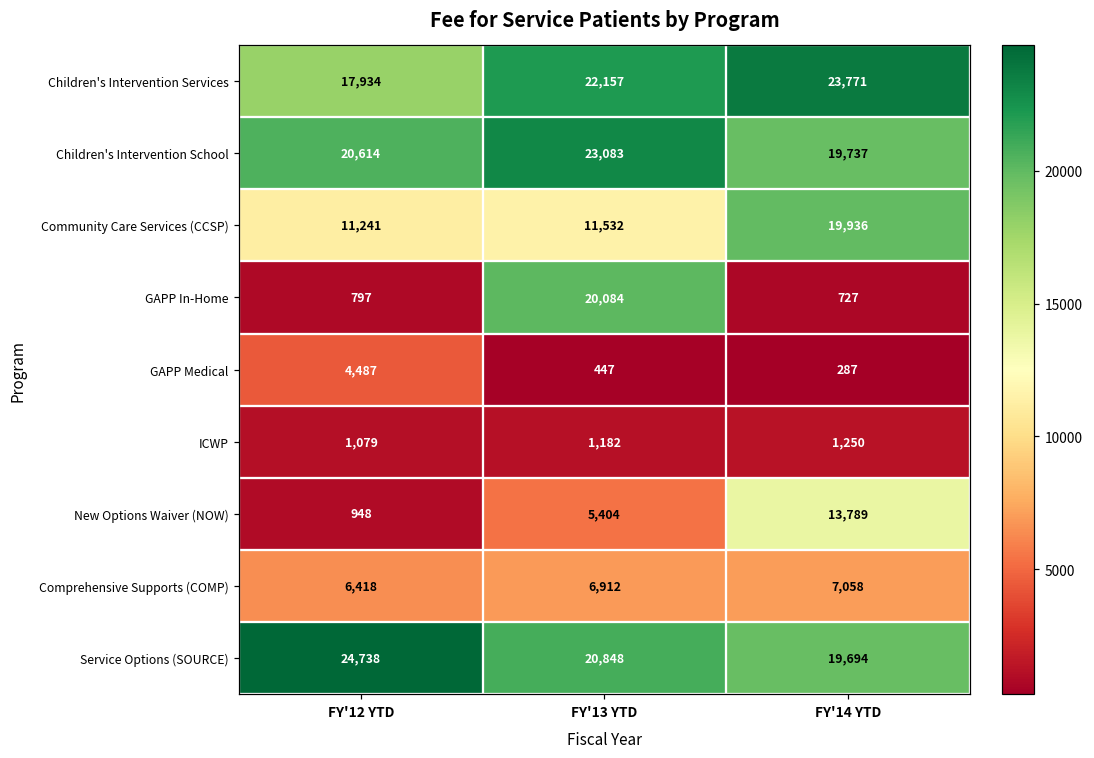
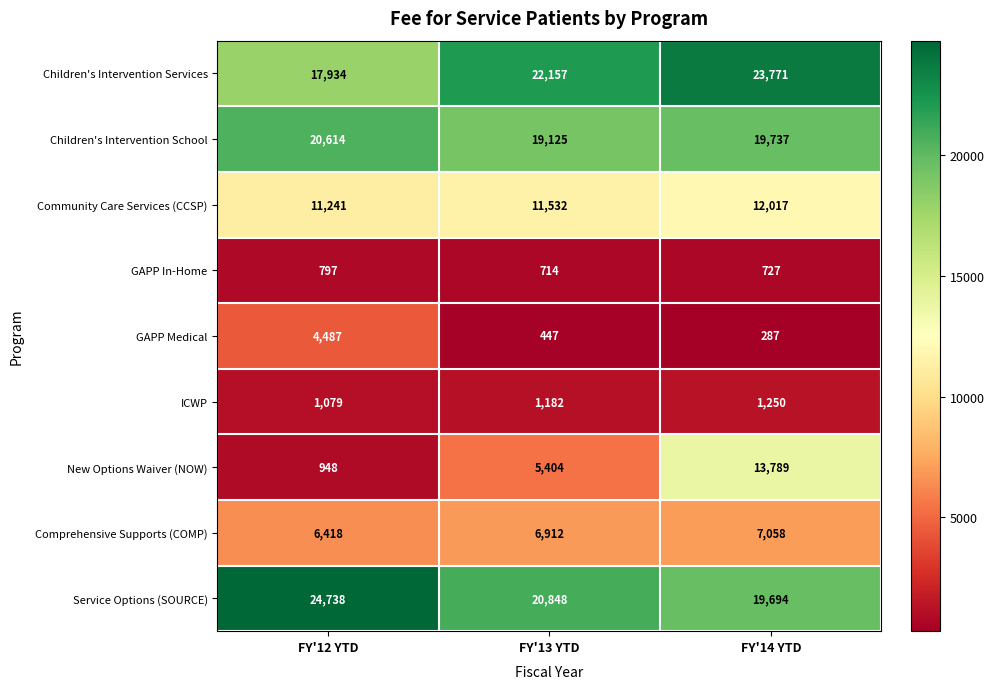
  {
    "Children's Intervention Services": {
      "FY'12 YTD": "17,934",
      "FY'13 YTD": "22,157",
      "FY'14 YTD": "23,771"
    },
    "Children's Intervention School": {
      "FY'12 YTD": "20,614",
-     "FY'13 YTD": "23,083",
+     "FY'13 YTD": "19,125",
      "FY'14 YTD": "19,737"
    },
    "Community Care Services (CCSP)": {
      "FY'12 YTD": "11,241",
      "FY'13 YTD": "11,532",
-     "FY'14 YTD": "19,936"
+     "FY'14 YTD": "12,017"
    },
    "GAPP In-Home": {
      "FY'12 YTD": "797",
-     "FY'13 YTD": "20,084",
+     "FY'13 YTD": "714",
      "FY'14 YTD": "727"
    },
    "GAPP Medical": {
      "FY'12 YTD": "4,487",
      "FY'13 YTD": "447",
      "FY'14 YTD": "287"
    },
    "ICWP": {
      "FY'12 YTD": "1,079",
      "FY'13 YTD": "1,182",
      "FY'14 YTD": "1,250"
    },
    "New Options Waiver (NOW)": {
      "FY'12 YTD": "948",
      "FY'13 YTD": "5,404",
      "FY'14 YTD": "13,789"
    },
    "Comprehensive Supports (COMP)": {
      "FY'12 YTD": "6,418",
      "FY'13 YTD": "6,912",
      "FY'14 YTD": "7,058"
    },
    "Service Options (SOURCE)": {
      "FY'12 YTD": "24,738",
      "FY'13 YTD": "20,848",
      "FY'14 YTD": "19,694"
    }
  }
